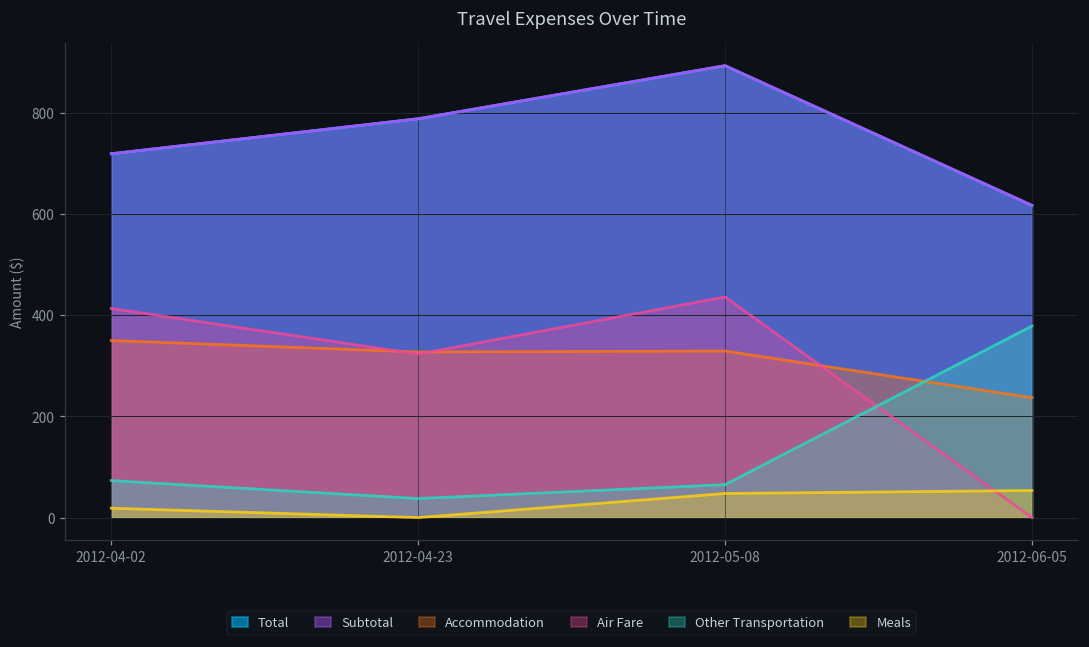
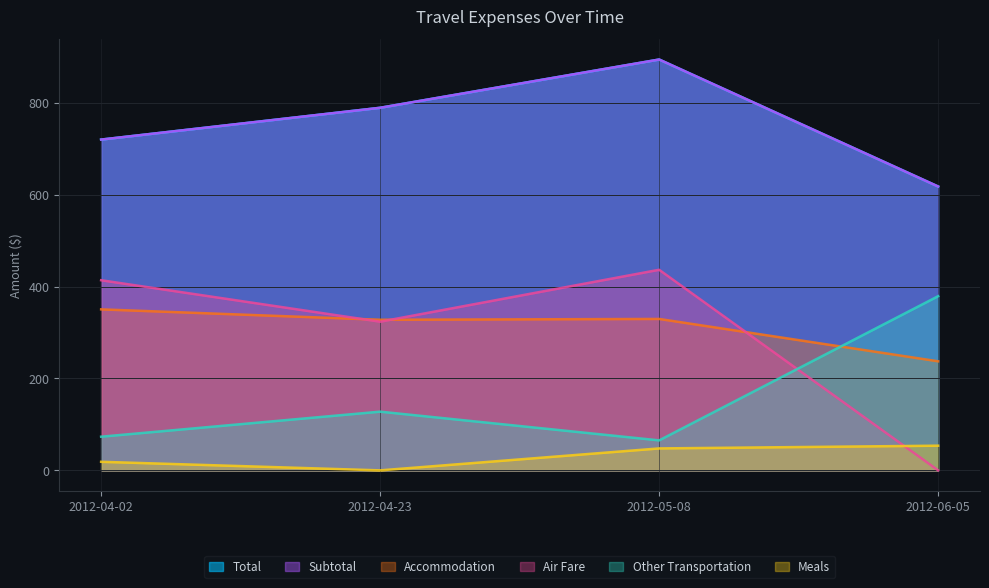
  {
    "Subtotal": {
      "2012-04-02": 720,
      "2012-04-23": 790,
      "2012-05-08": 890,
      "2012-06-05": 620
    },
    "Air Fare": {
      "2012-04-02": 410,
      "2012-05-08": 440,
      "2012-06-05": 0
    },
    "Other Transportation": {
      "2012-04-02": 70,
-     "2012-04-23": 40,
+     "2012-04-23": 130,
      "2012-05-08": 70,
      "2012-06-05": 380
    }
  }
